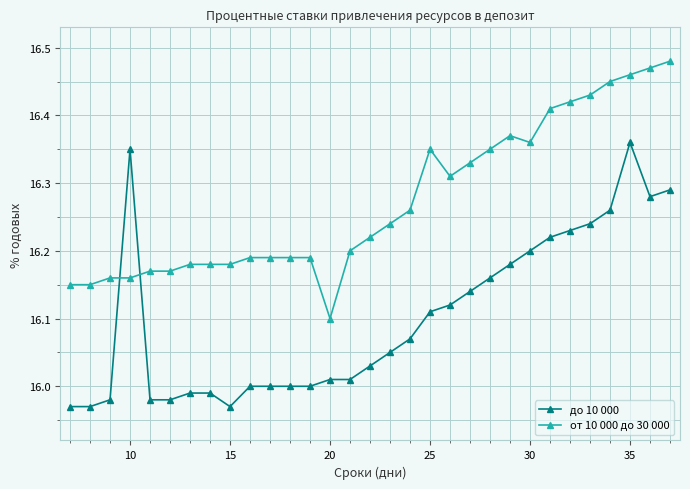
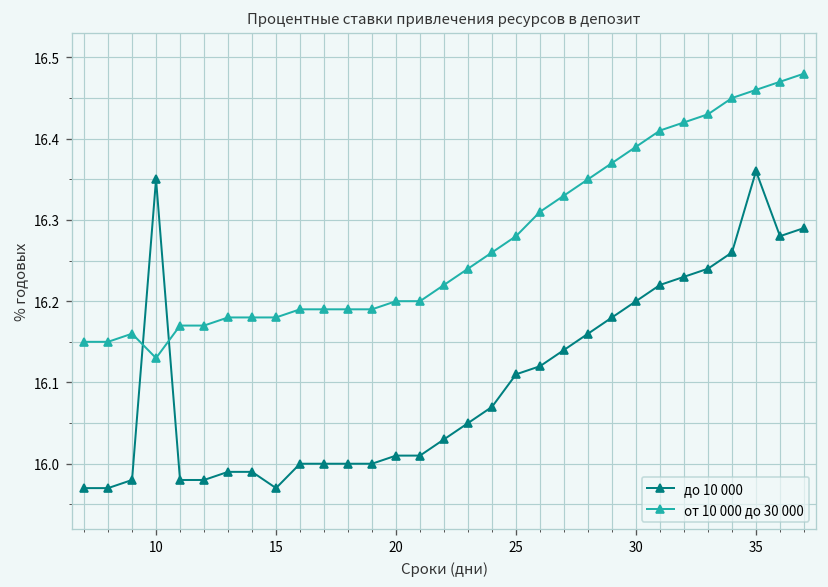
  {
    "до 10 000": {
      "10": 16.35,
      "15": 15.97,
      "20": 16.01,
      "25": 16.11,
      "30": 16.20,
      "35": 16.36
    },
    "от 10 000 до 30 000": {
-     "10": 16.16,
+     "10": 16.13,
      "15": 16.18,
-     "20": 16.1,
-     "25": 16.35,
-     "30": 16.36,
+     "20": 16.2,
+     "25": 16.28,
+     "30": 16.39,
      "35": 16.46
    }
  }
